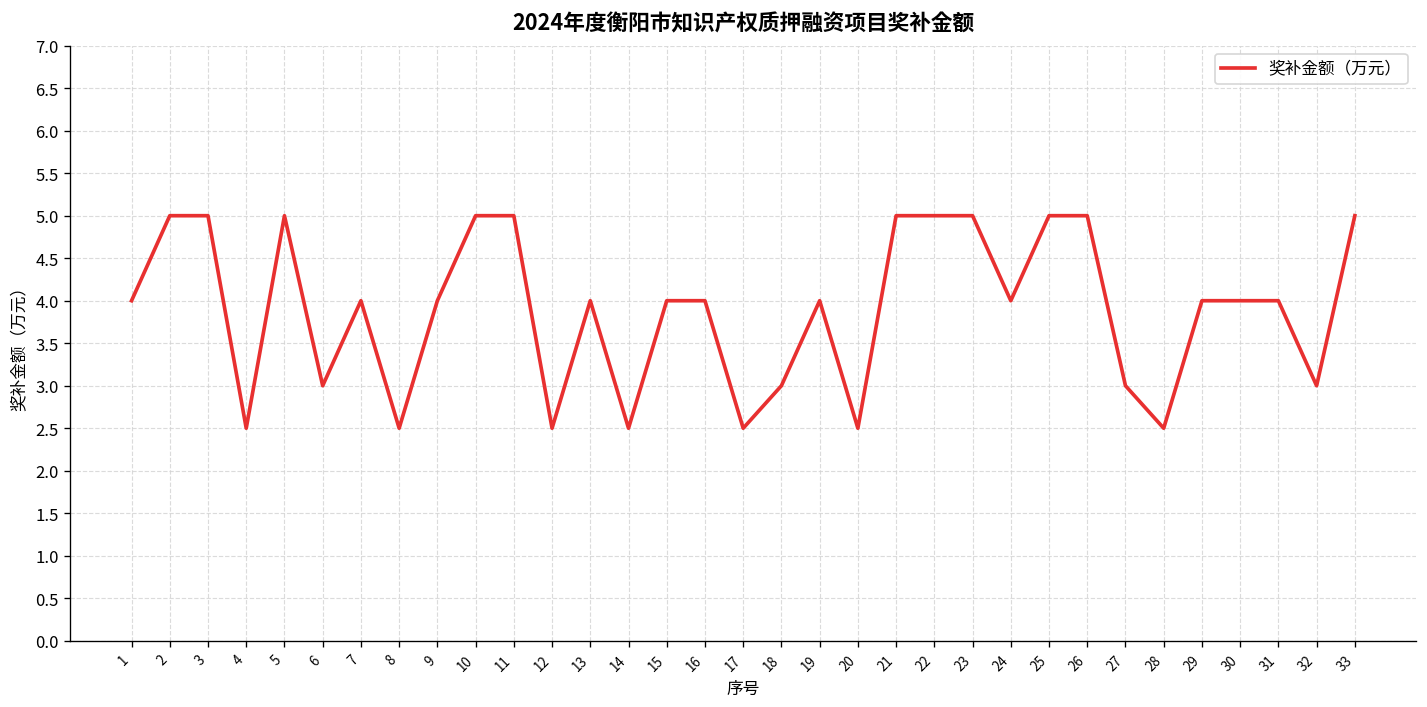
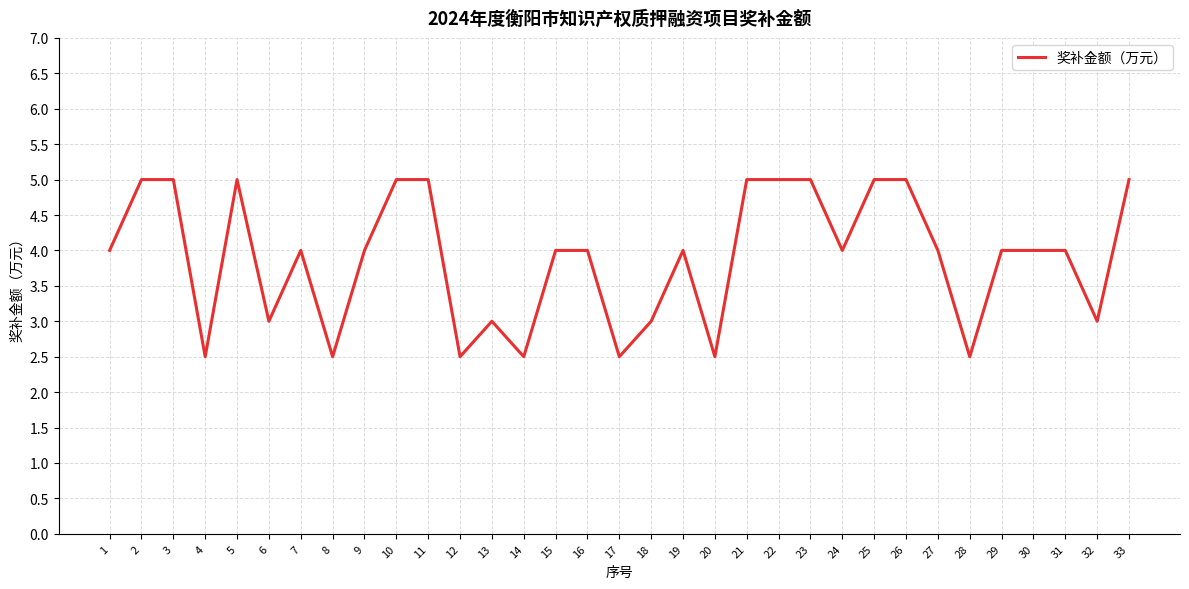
  {
    "1": 4,
    "2": 5,
    "3": 5,
    "4": 2.5,
    "5": 5,
    "6": 3,
    "7": 4,
    "8": 2.5,
    "9": 4,
    "10": 5,
    "11": 5,
    "12": 2.5,
-   "13": 4,
+   "13": 3,
    "14": 2.5,
    "15": 4,
    "16": 4,
    "17": 2.5,
    "18": 3,
    "19": 4,
    "20": 2.5,
    "21": 5,
    "22": 5,
    "23": 5,
    "24": 4,
    "25": 5,
    "26": 5,
-   "27": 3,
+   "27": 4,
    "28": 2.5,
    "29": 4,
    "30": 4,
    "31": 4,
    "32": 3,
    "33": 5
  }
